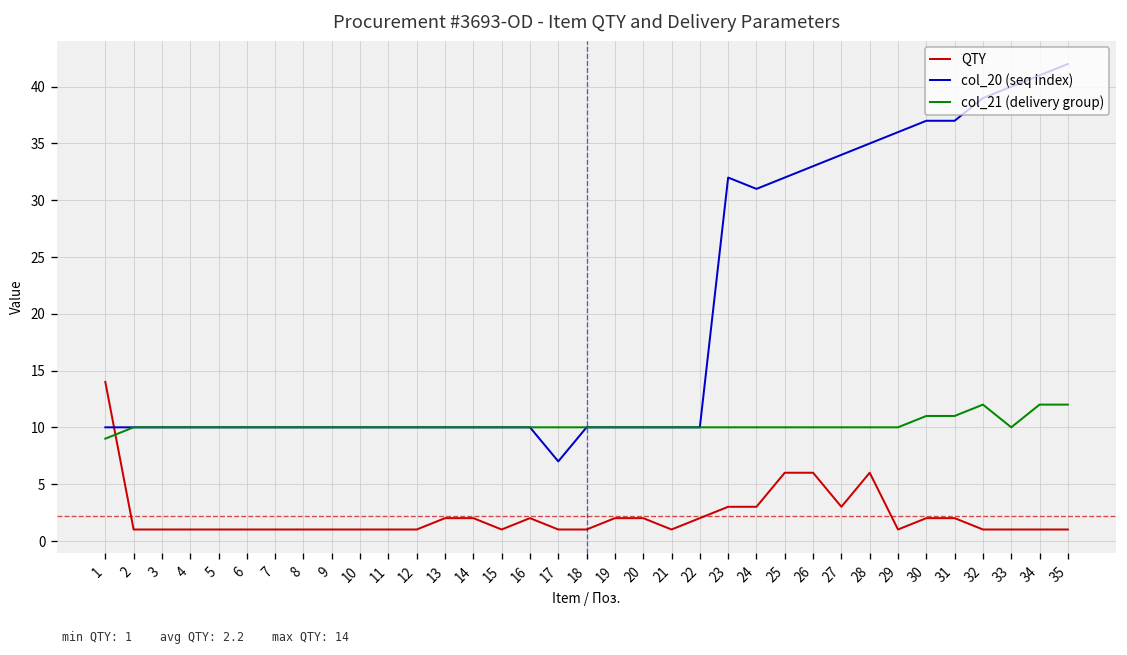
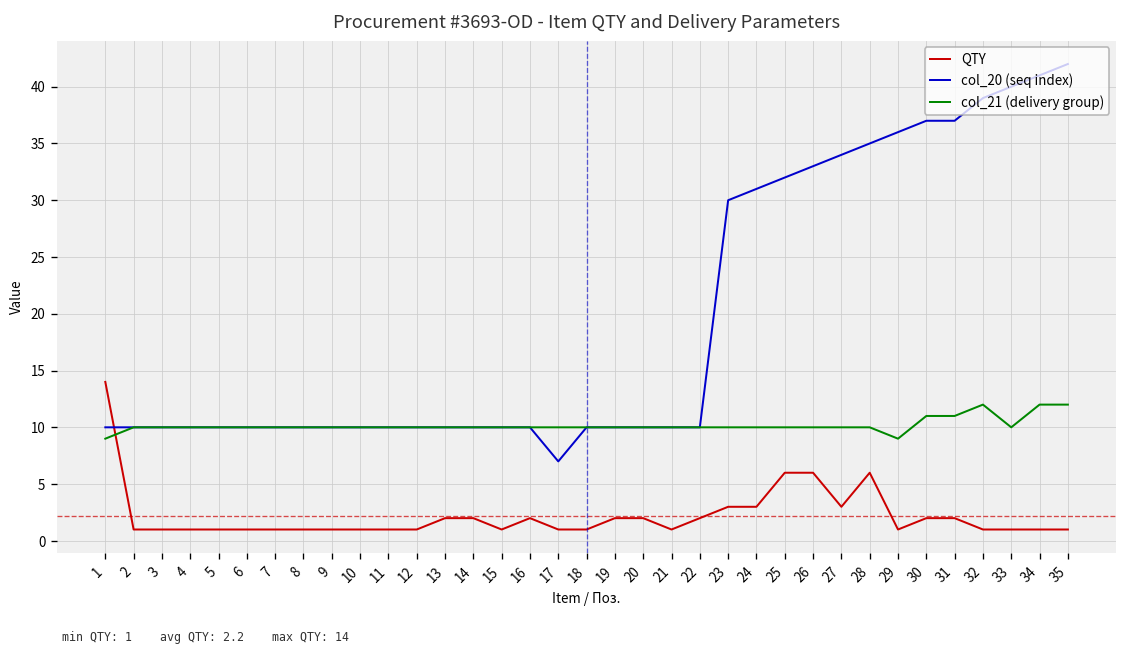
  {
    "QTY": {
      "1": 14,
      "2": 1,
      "3": 1,
      "4": 1,
      "5": 1,
      "6": 1,
      "7": 1,
      "8": 1,
      "9": 1,
      "10": 1,
      "11": 1,
      "12": 1,
      "13": 2,
      "14": 2,
      "15": 1,
      "16": 2,
      "17": 1,
      "18": 1,
      "19": 2,
      "20": 2,
      "21": 1,
      "22": 2,
      "23": 3,
      "24": 3,
      "25": 6,
      "26": 6,
      "27": 3,
      "28": 6,
      "29": 1,
      "30": 2,
      "31": 2,
      "32": 1,
      "33": 1,
      "34": 1,
      "35": 1
    },
    "col_20 (seq index)": {
      "1": 10,
      "17": 7,
-     "23": 32,
+     "23": 30,
      "24": 31,
      "25": 32,
      "26": 33,
      "27": 34,
      "28": 35,
      "29": 36,
      "30": 37,
      "31": 37
    },
    "col_21 (delivery group)": {
      "1": 9,
      "17": 10,
      "23": 10,
      "24": 10,
      "25": 10,
      "26": 10,
      "27": 10,
      "28": 10,
-     "29": 10,
+     "29": 9,
      "30": 11,
      "31": 11,
      "32": 12,
      "33": 10,
      "34": 12,
      "35": 12
    }
  }
